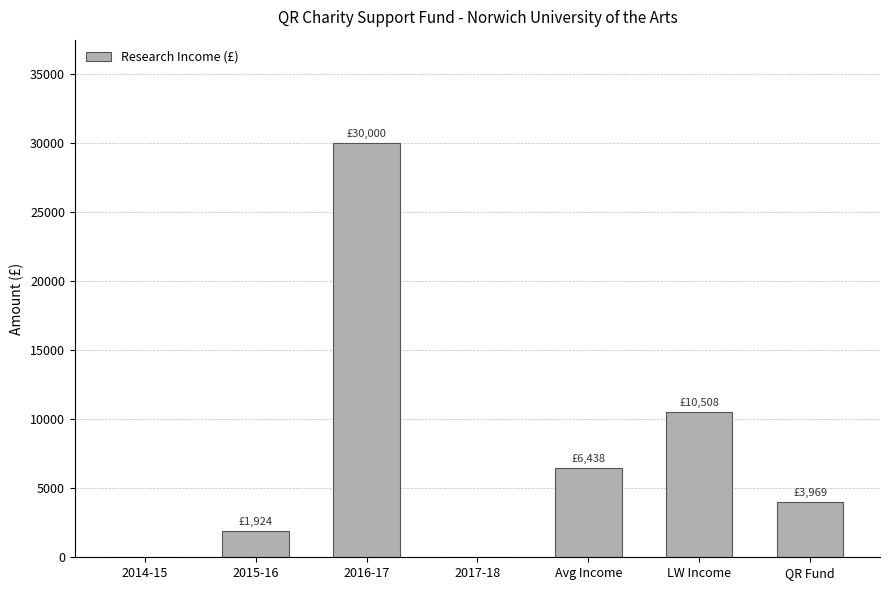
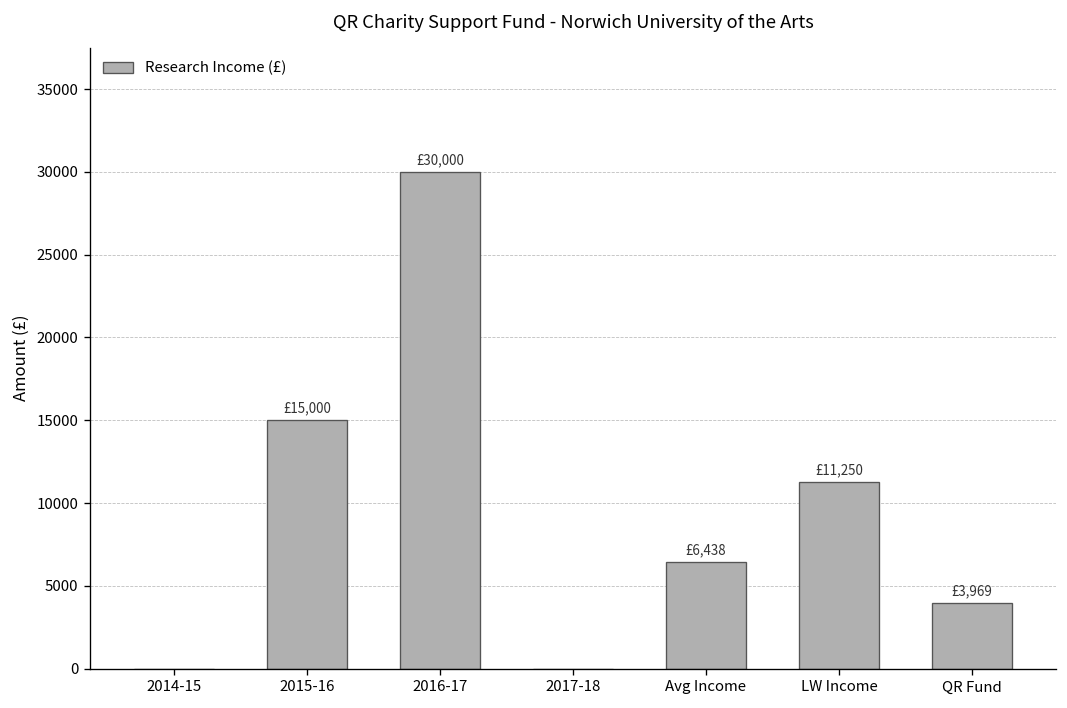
  {
-   "2015-16": "£1,924",
+   "2015-16": "£15,000",
    "2016-17": "£30,000",
    "Avg Income": "£6,438",
-   "LW Income": "£10,508",
+   "LW Income": "£11,250",
    "QR Fund": "£3,969"
  }
